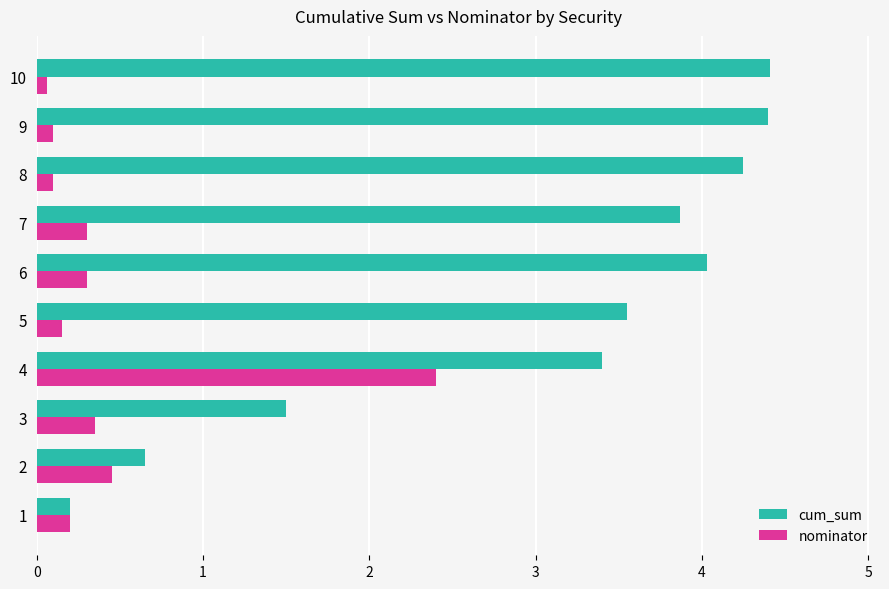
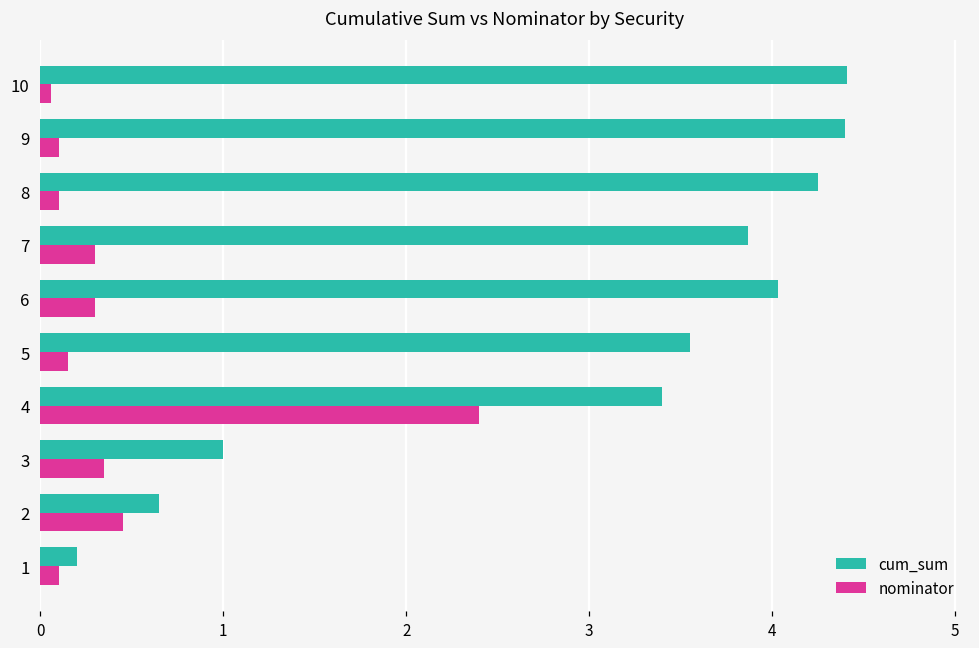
  {
    "cum_sum": {
      "10": 4.4,
      "9": 4.4,
      "8": 4.25,
      "7": 3.87,
      "6": 4.03,
      "5": 3.55,
      "4": 3.4,
-     "3": 1.5,
+     "3": 1.0,
      "2": 0.65,
      "1": 0.2
    },
    "nominator": {
      "10": 0.06,
      "9": 0.1,
      "8": 0.1,
      "7": 0.3,
      "6": 0.3,
      "5": 0.15,
      "4": 2.4,
      "3": 0.35,
      "2": 0.45,
-     "1": 0.2
+     "1": 0.1
    }
  }
